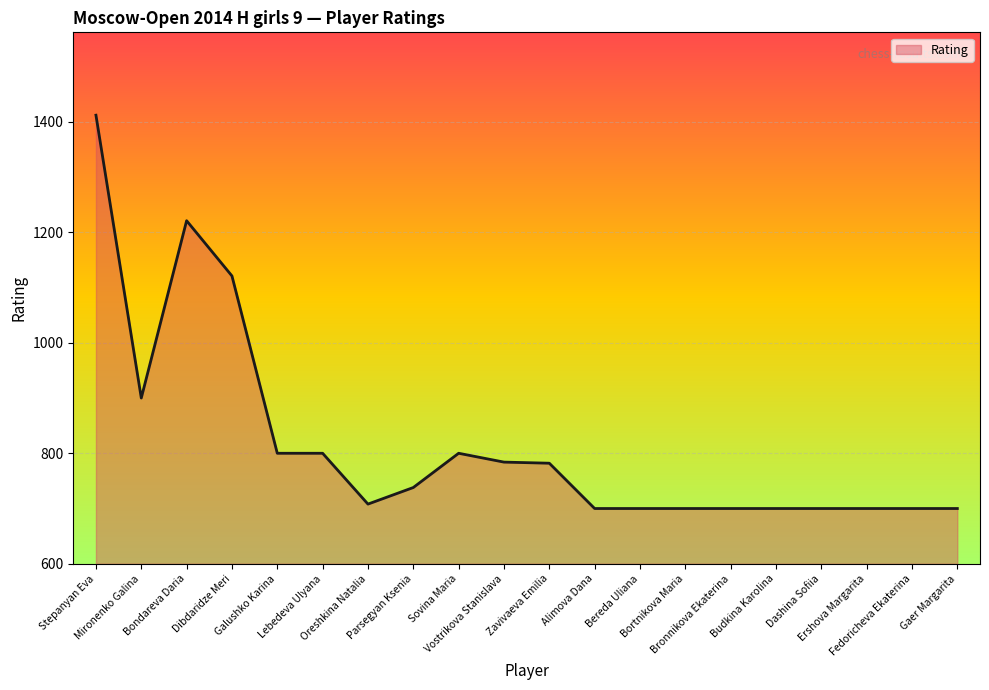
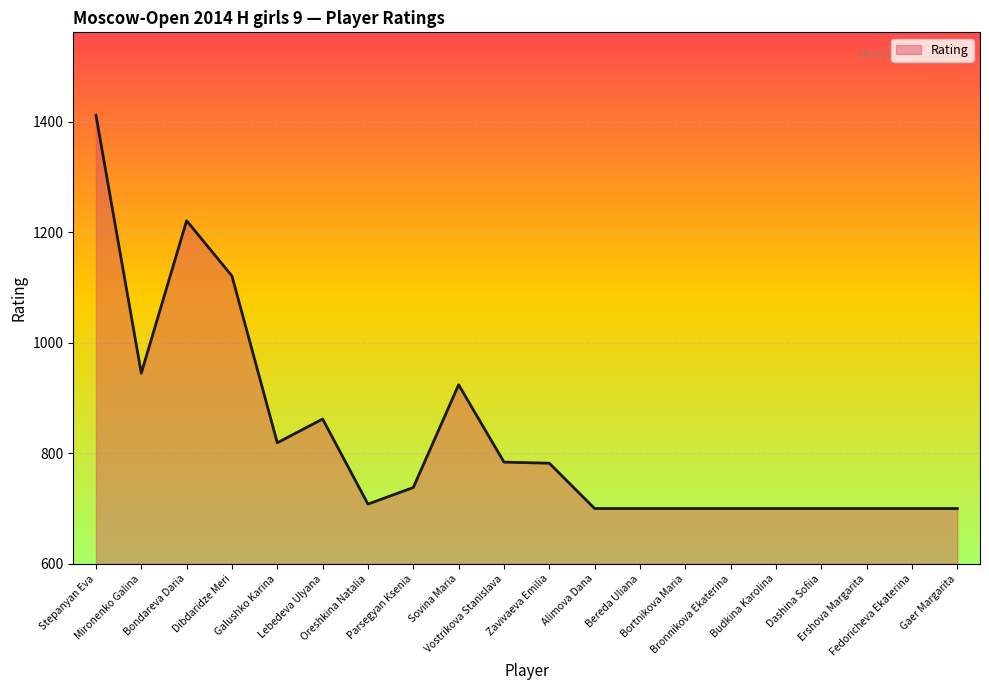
  {
    "Stepanyan Eva": 1410,
-   "Mironenko Galina": 900,
+   "Mironenko Galina": 950,
    "Bondareva Daria": 1220,
    "Dibdaridze Meri": 1120,
-   "Galushko Karina": 800,
-   "Lebedeva Ulyana": 800,
+   "Galushko Karina": 820,
+   "Lebedeva Ulyana": 860,
    "Oreshkina Natalia": 710,
    "Parsegyan Ksenia": 740,
-   "Sovina Maria": 800,
+   "Sovina Maria": 920,
    "Vostrikova Stanislava": 780,
    "Zavivaeva Emilia": 780,
    "Alimova Dana": 700,
    "Bereda Uliana": 700,
    "Bortnikova Maria": 700,
    "Bronnikova Ekaterina": 700,
    "Budkina Karolina": 700,
    "Dashina Sofiia": 700,
    "Ershova Margarita": 700,
    "Fedoricheva Ekaterina": 700,
    "Gaer Margarita": 700
  }
